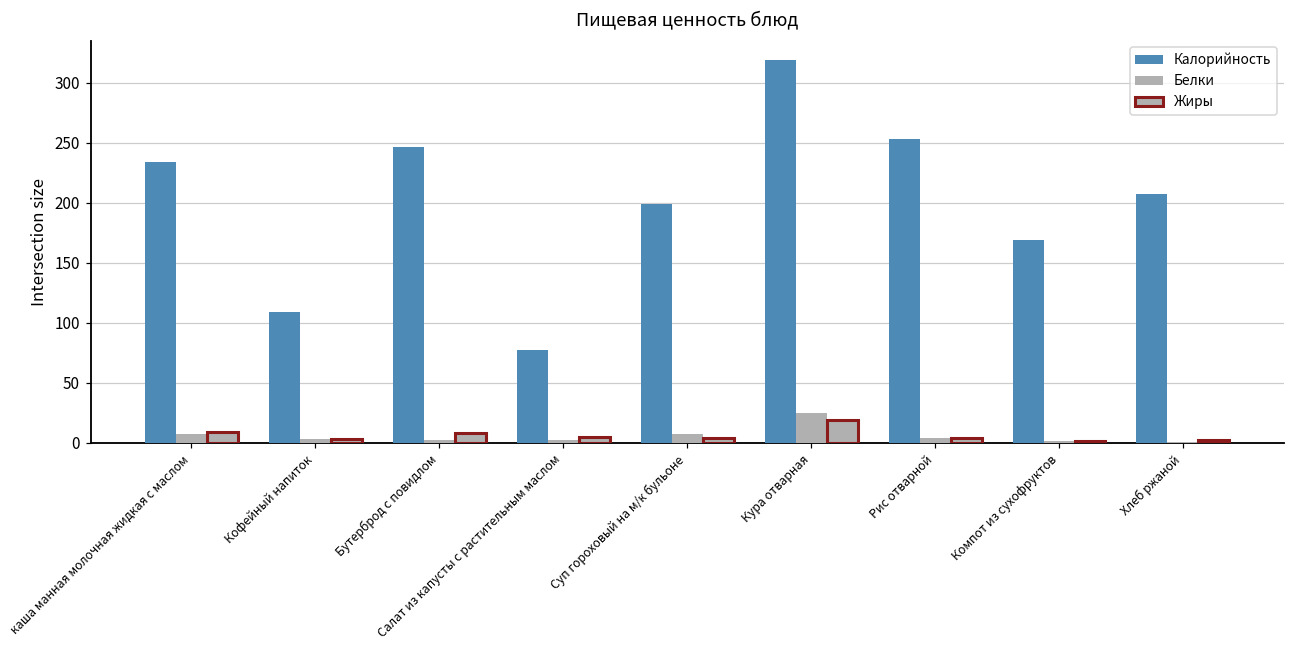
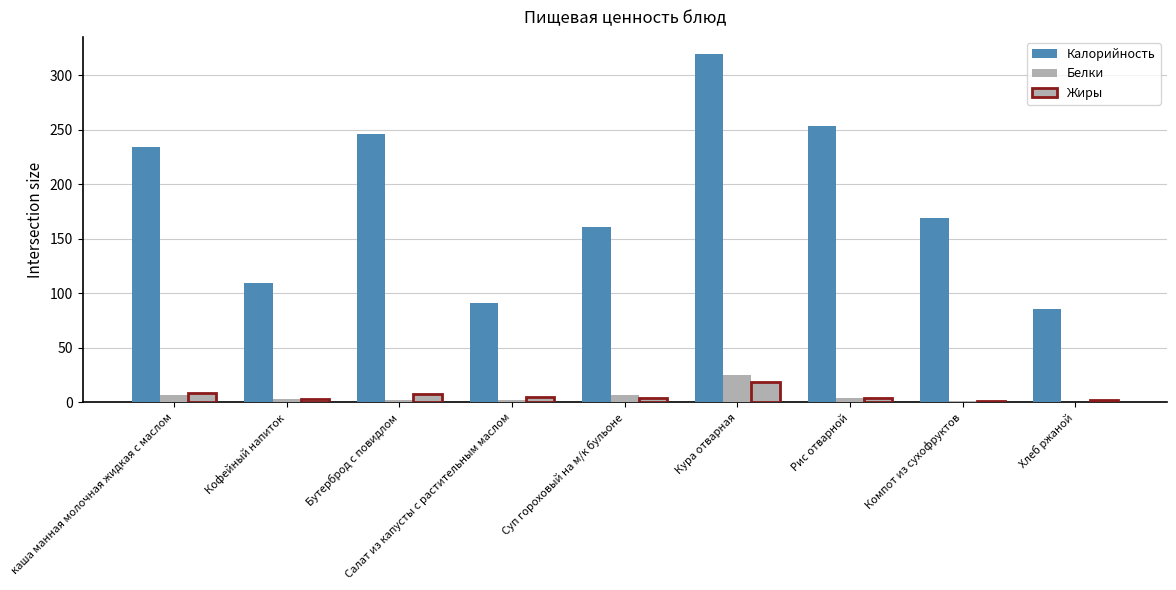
  {
    "Калорийность": {
      "каша манная молочная жидкая с маслом": 234,
      "Кофейный напиток": 109,
      "Бутерброд с повидлом": 246,
-     "Салат из капусты с растительным маслом": 77,
-     "Суп гороховый на м/к бульоне": 199,
+     "Салат из капусты с растительным маслом": 91,
+     "Суп гороховый на м/к бульоне": 161,
      "Кура отварная": 319,
      "Рис отварной": 253,
      "Компот из сухофруктов": 169,
-     "Хлеб ржаной": 207
+     "Хлеб ржаной": 86
    }
  }
